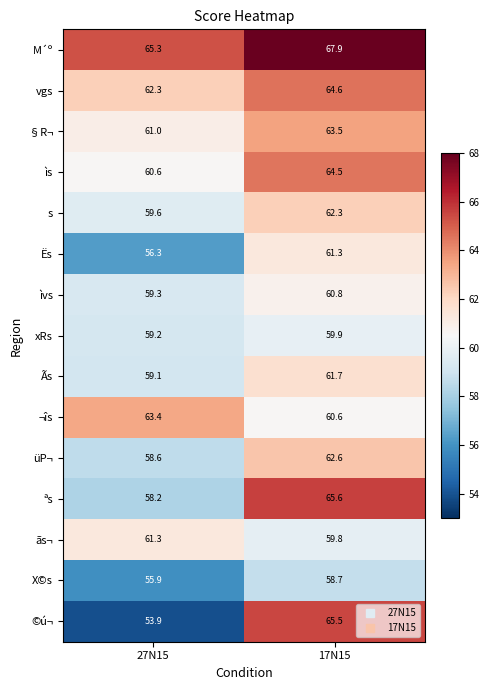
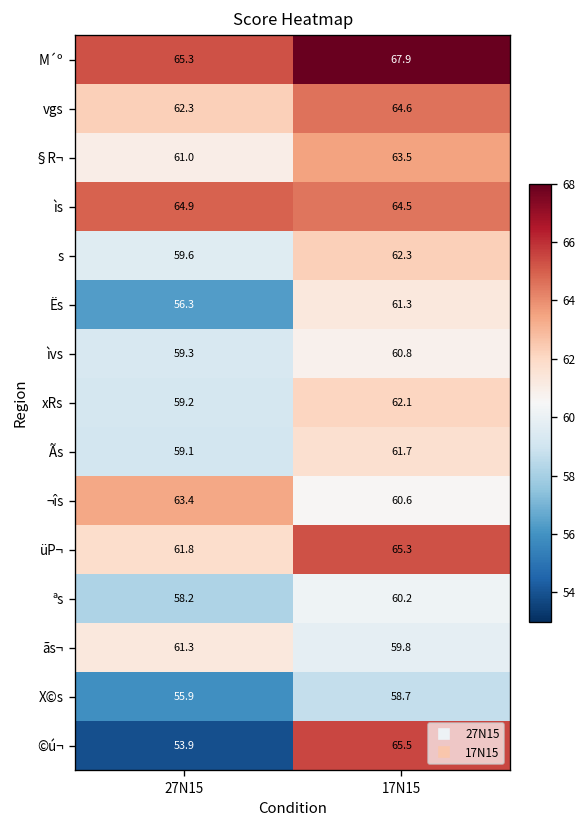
  {
    "M´º": {
      "27N15": 65.3,
      "17N15": 67.9
    },
    "vgs": {
      "27N15": 62.3,
      "17N15": 64.6
    },
    "§R¬": {
      "27N15": 61.0,
      "17N15": 63.5
    },
    "ìs": {
-     "27N15": 60.6,
+     "27N15": 64.9,
      "17N15": 64.5
    },
    "s": {
      "27N15": 59.6,
      "17N15": 62.3
    },
    "Ës": {
      "27N15": 56.3,
      "17N15": 61.3
    },
    "ìvs": {
      "27N15": 59.3,
      "17N15": 60.8
    },
    "xRs": {
      "27N15": 59.2,
-     "17N15": 59.9
+     "17N15": 62.1
    },
    "Ãs": {
      "27N15": 59.1,
      "17N15": 61.7
    },
    "¬îs": {
      "27N15": 63.4,
      "17N15": 60.6
    },
    "üP¬": {
-     "27N15": 58.6,
-     "17N15": 62.6
+     "27N15": 61.8,
+     "17N15": 65.3
    },
    "ªs": {
      "27N15": 58.2,
-     "17N15": 65.6
+     "17N15": 60.2
    },
    "ãs¬": {
      "27N15": 61.3,
      "17N15": 59.8
    },
    "X©s": {
      "27N15": 55.9,
      "17N15": 58.7
    },
    "©ú¬": {
      "27N15": 53.9,
      "17N15": 65.5
    }
  }
